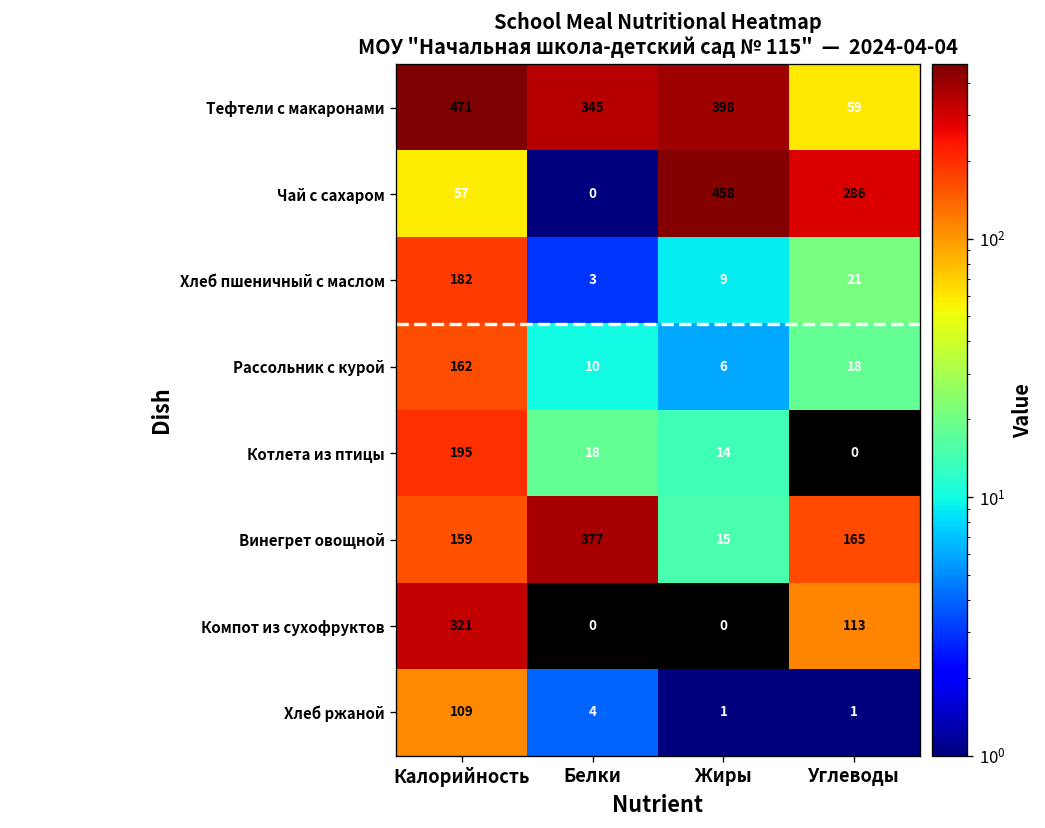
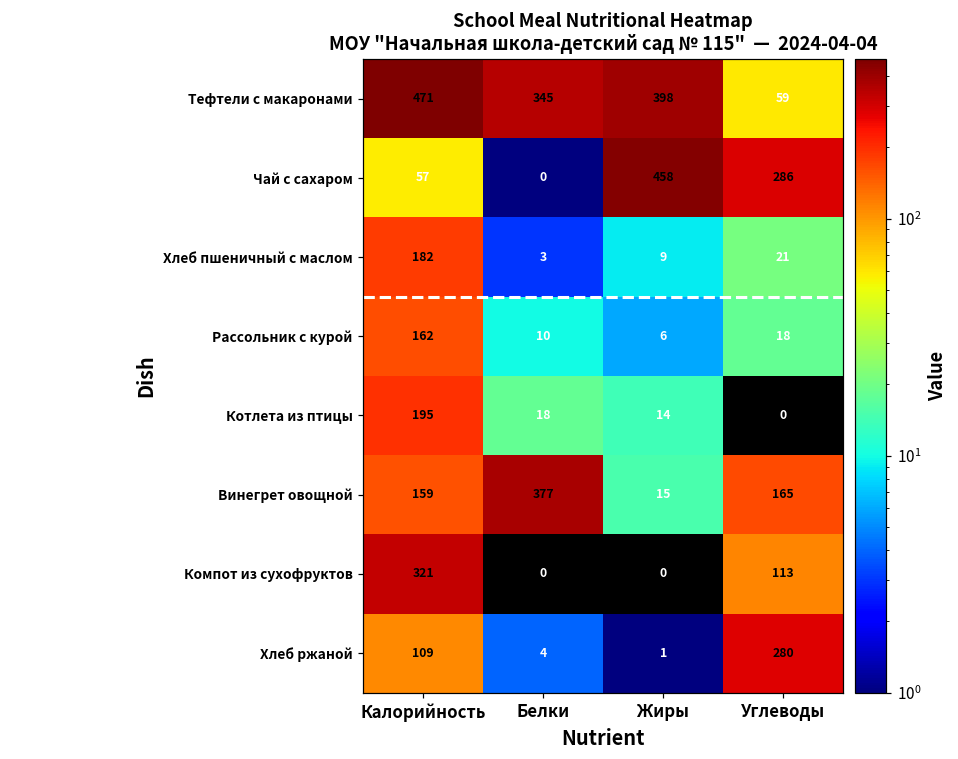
  {
    "Тефтели с макаронами": {
      "Калорийность": 471,
      "Белки": 345,
      "Жиры": 398,
      "Углеводы": 59
    },
    "Чай с сахаром": {
      "Калорийность": 57,
      "Белки": 0,
      "Жиры": 458,
      "Углеводы": 286
    },
    "Хлеб пшеничный с маслом": {
      "Калорийность": 182,
      "Белки": 3,
      "Жиры": 9,
      "Углеводы": 21
    },
    "Рассольник с курой": {
      "Калорийность": 162,
      "Белки": 10,
      "Жиры": 6,
      "Углеводы": 18
    },
    "Котлета из птицы": {
      "Калорийность": 195,
      "Белки": 18,
      "Жиры": 14,
      "Углеводы": 0
    },
    "Винегрет овощной": {
      "Калорийность": 159,
      "Белки": 377,
      "Жиры": 15,
      "Углеводы": 165
    },
    "Компот из сухофруктов": {
      "Калорийность": 321,
      "Белки": 0,
      "Жиры": 0,
      "Углеводы": 113
    },
    "Хлеб ржаной": {
      "Калорийность": 109,
      "Белки": 4,
      "Жиры": 1,
-     "Углеводы": 1
+     "Углеводы": 280
    }
  }
